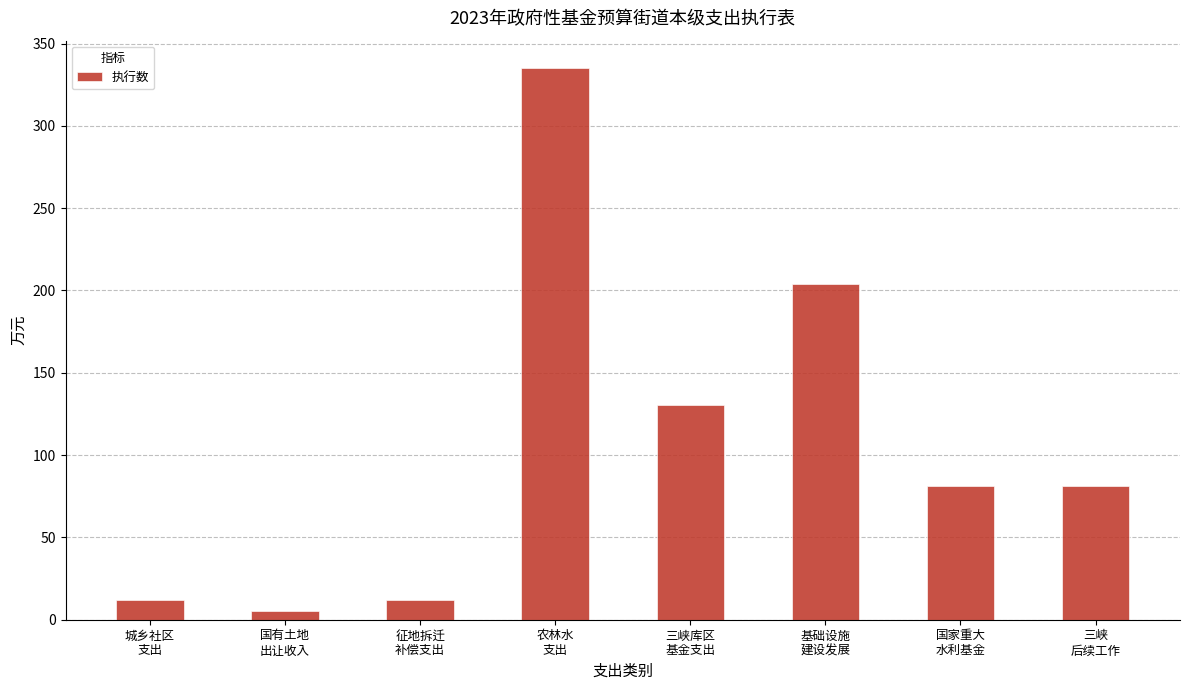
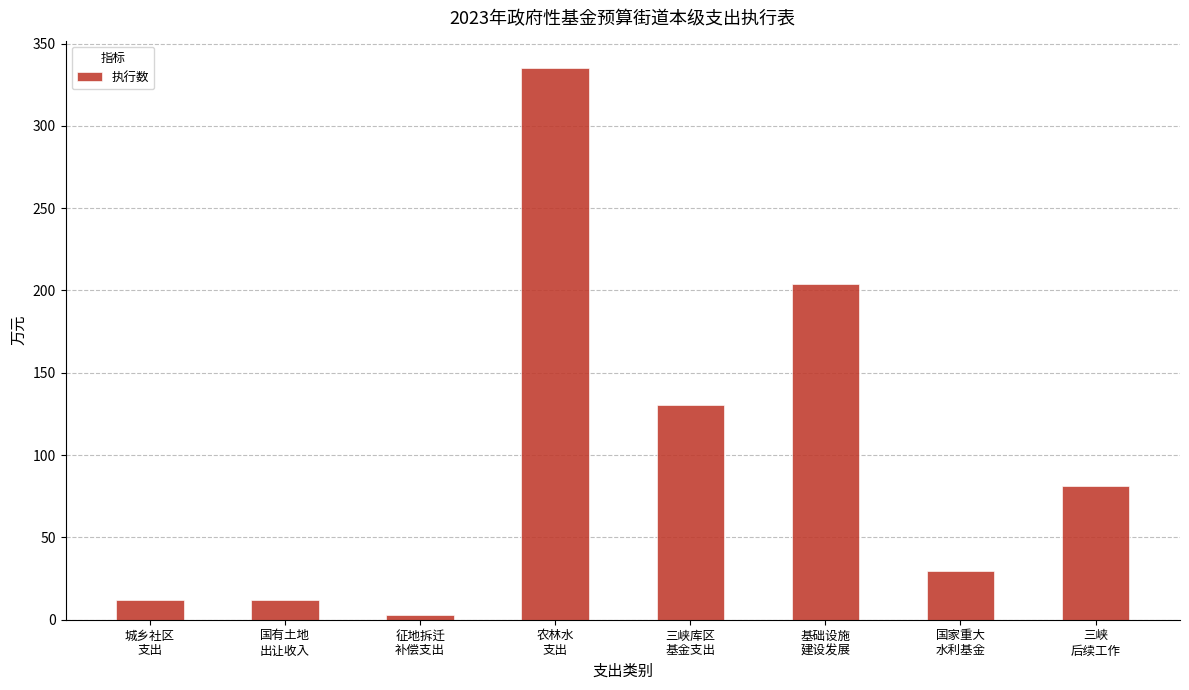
  {
    "城乡社区 支出": 12,
-   "国有土地 出让收入": 5,
-   "征地拆迁 补偿支出": 12,
+   "国有土地 出让收入": 12,
+   "征地拆迁 补偿支出": 3,
    "农林水 支出": 335,
    "三峡库区 基金支出": 131,
    "基础设施 建设发展": 204,
-   "国家重大 水利基金": 81,
+   "国家重大 水利基金": 30,
    "三峡 后续工作": 81
  }
